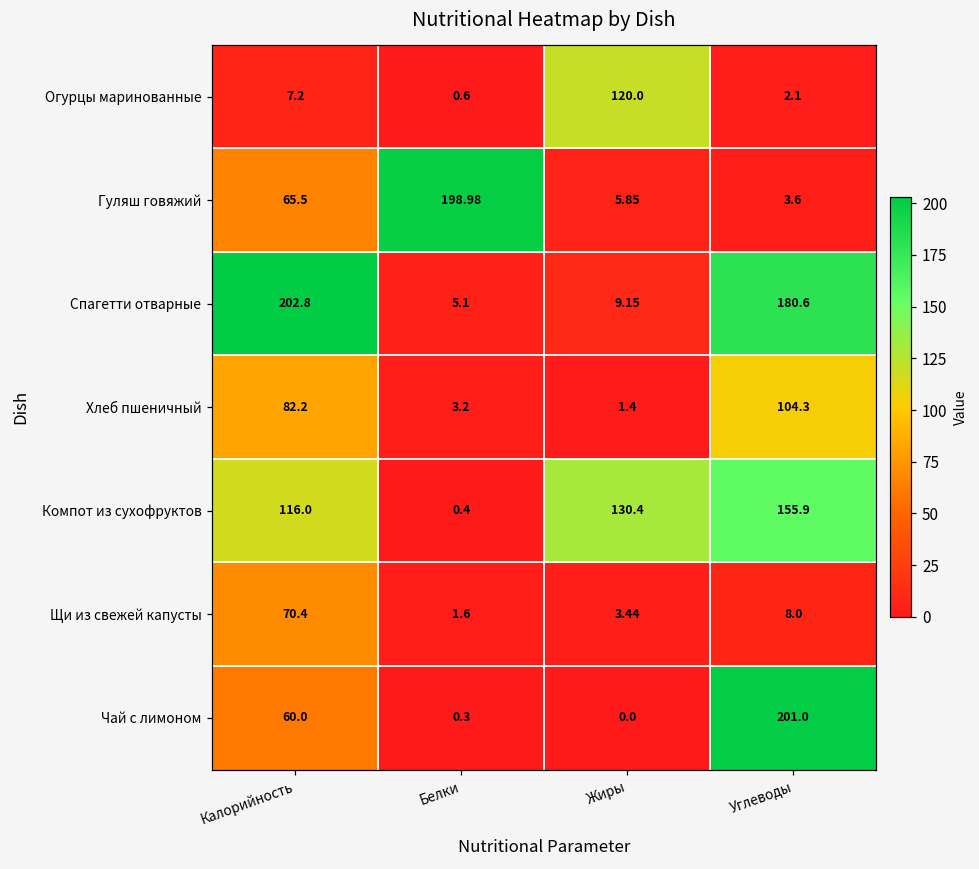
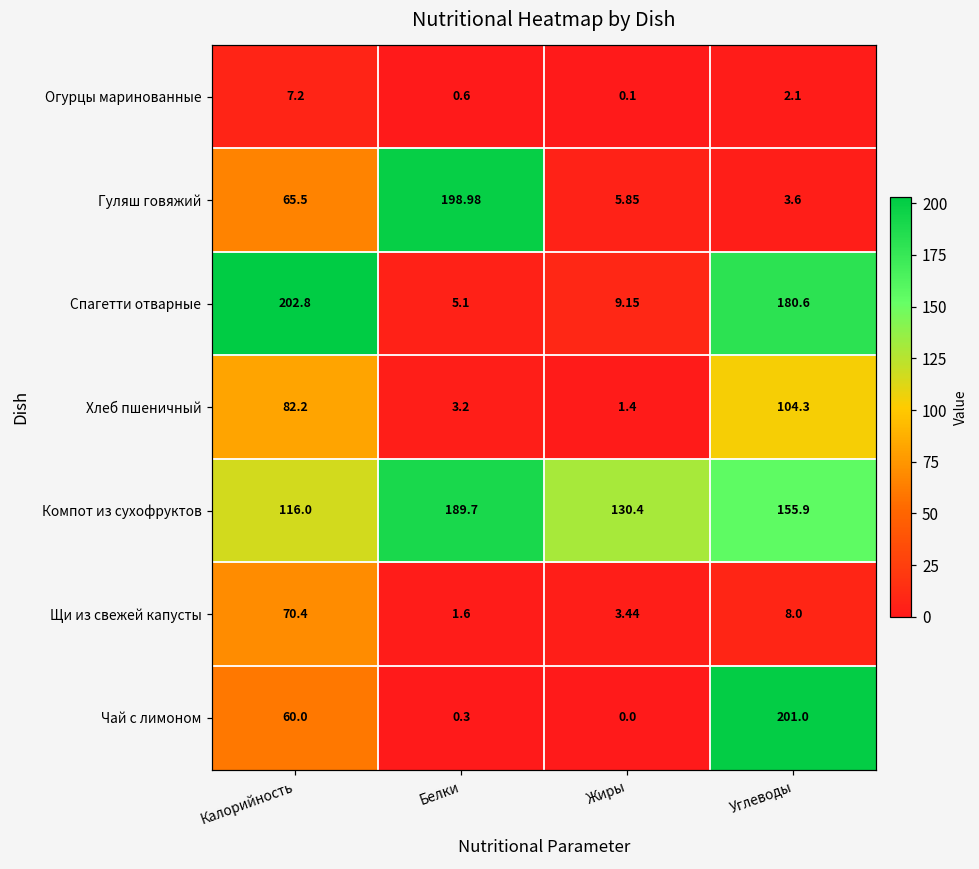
  {
    "Огурцы маринованные": {
      "Калорийность": 7.2,
      "Белки": 0.6,
-     "Жиры": 120.0,
+     "Жиры": 0.1,
      "Углеводы": 2.1
    },
    "Гуляш говяжий": {
      "Калорийность": 65.5,
      "Белки": 198.98,
      "Жиры": 5.85,
      "Углеводы": 3.6
    },
    "Спагетти отварные": {
      "Калорийность": 202.8,
      "Белки": 5.1,
      "Жиры": 9.15,
      "Углеводы": 180.6
    },
    "Хлеб пшеничный": {
      "Калорийность": 82.2,
      "Белки": 3.2,
      "Жиры": 1.4,
      "Углеводы": 104.3
    },
    "Компот из сухофруктов": {
      "Калорийность": 116.0,
-     "Белки": 0.4,
+     "Белки": 189.7,
      "Жиры": 130.4,
      "Углеводы": 155.9
    },
    "Щи из свежей капусты": {
      "Калорийность": 70.4,
      "Белки": 1.6,
      "Жиры": 3.44,
      "Углеводы": 8.0
    },
    "Чай с лимоном": {
      "Калорийность": 60.0,
      "Белки": 0.3,
      "Жиры": 0.0,
      "Углеводы": 201.0
    }
  }
